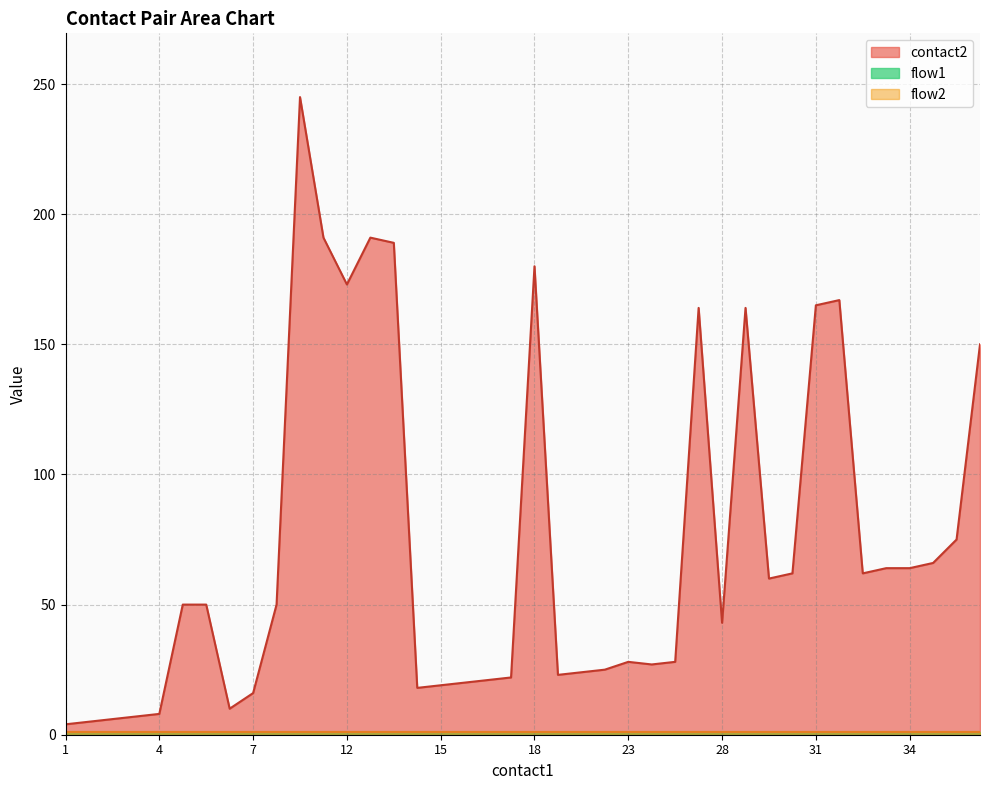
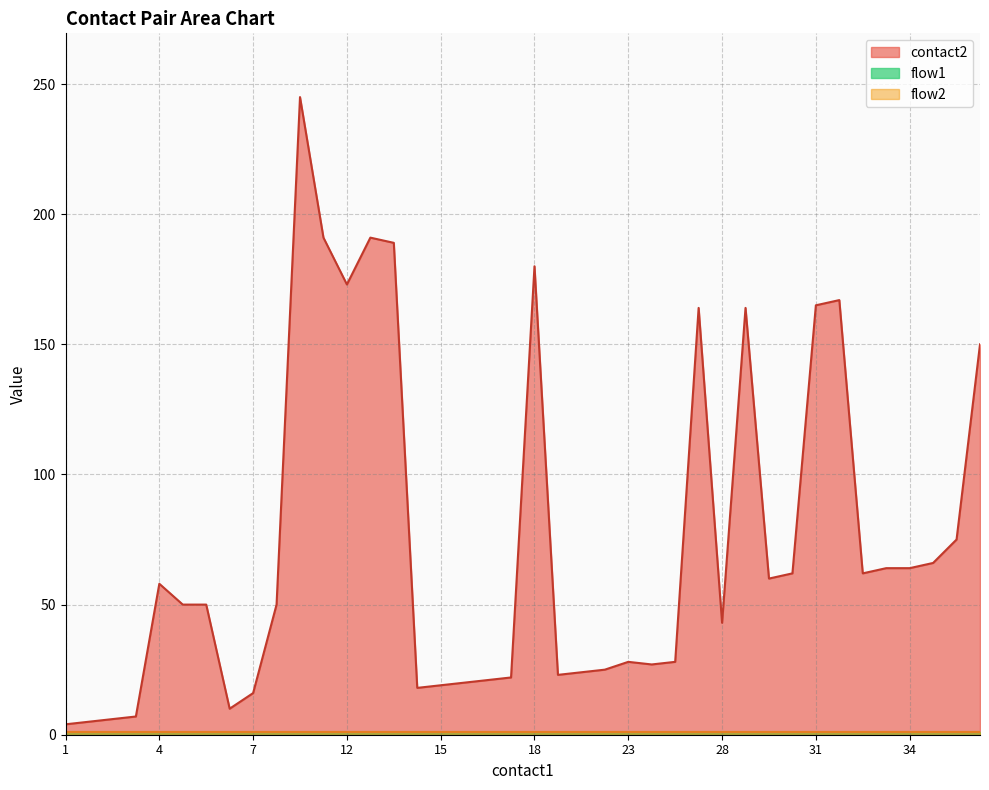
  {
    "contact2": {
-     "4": 8,
+     "4": 58,
      "12": 173,
      "28": 43
    },
    "flow2": {
      "4": 1,
      "12": 1,
      "28": 1
    }
  }
